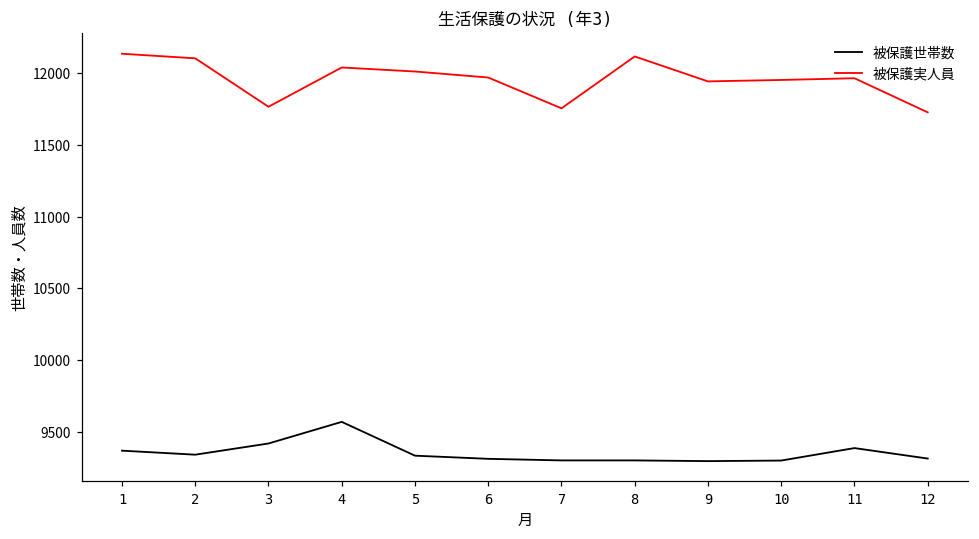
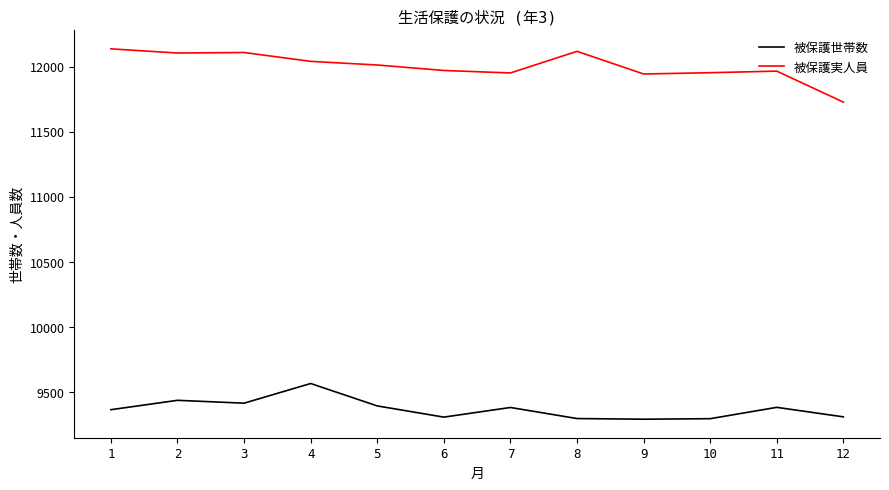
  {
    "被保護世帯数": {
      "1": 9370,
-     "2": 9340,
+     "2": 9440,
      "3": 9420,
      "4": 9570,
-     "5": 9330,
+     "5": 9400,
      "6": 9310,
-     "7": 9300,
+     "7": 9380,
      "8": 9300,
      "9": 9290,
      "10": 9300,
      "11": 9390,
      "12": 9310
    },
    "被保護実人員": {
      "1": 12140,
      "2": 12110,
-     "3": 11770,
+     "3": 12110,
      "4": 12040,
      "5": 12010,
      "6": 11970,
-     "7": 11760,
+     "7": 11950,
      "8": 12120,
      "9": 11940,
      "10": 11950,
      "11": 11970,
      "12": 11730
    }
  }
